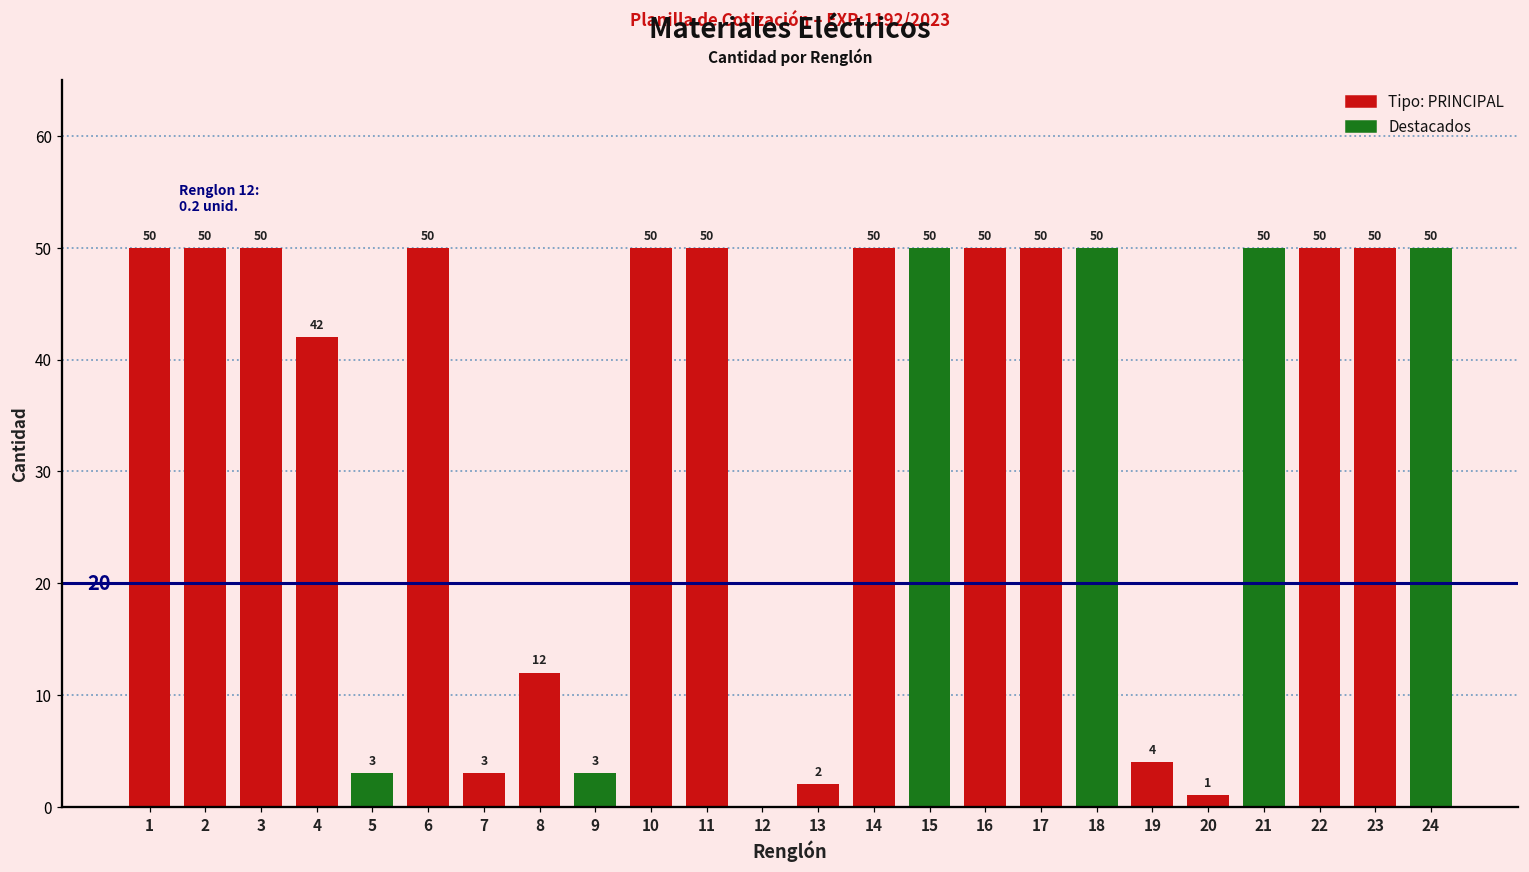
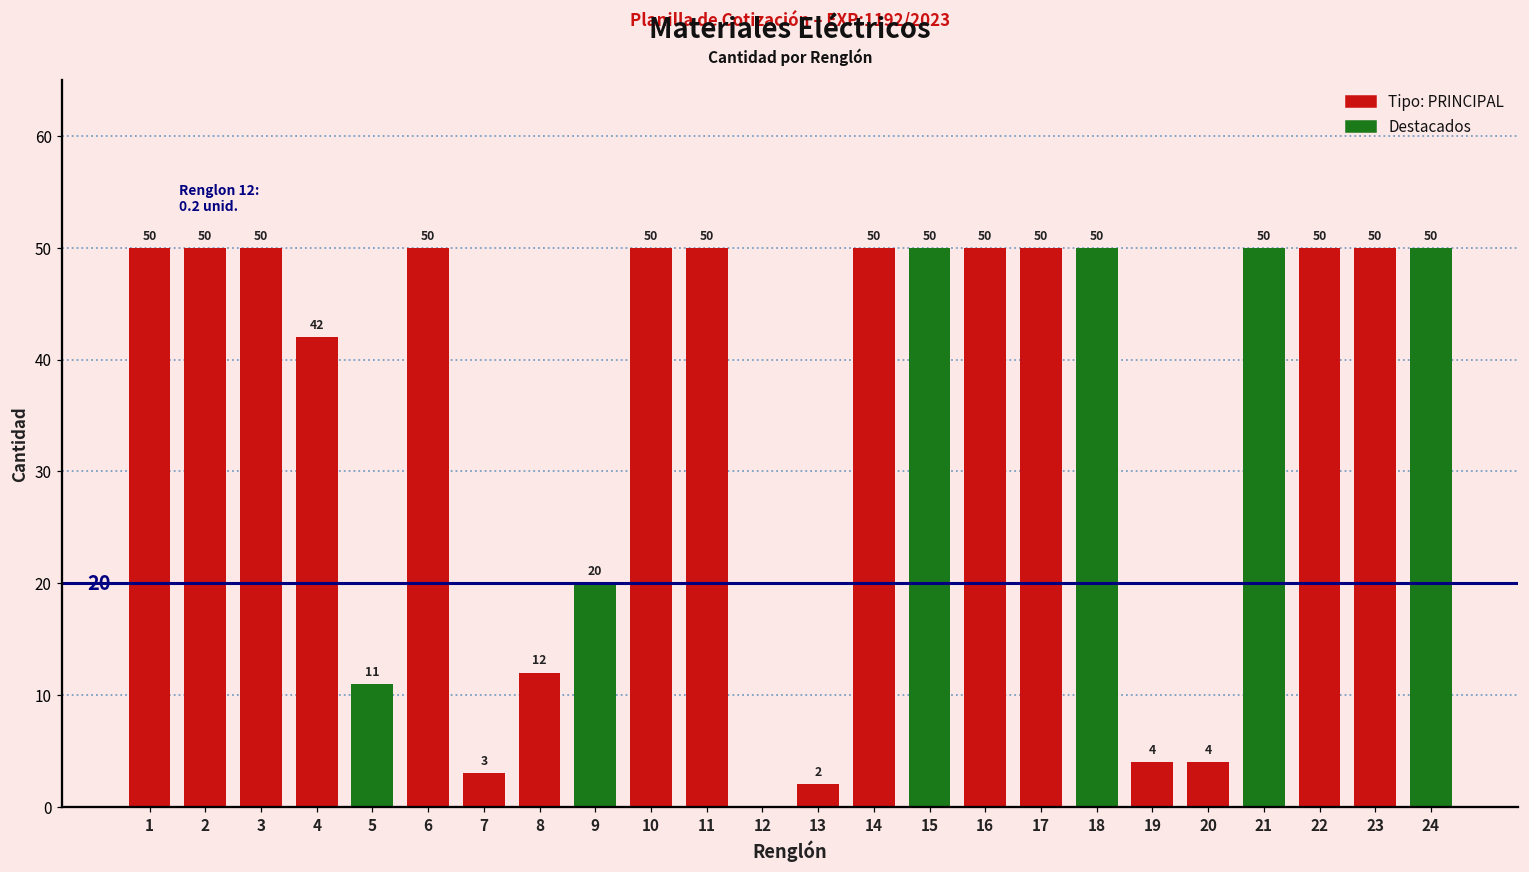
  {
    "1": 50,
    "2": 50,
    "3": 50,
    "4": 42,
-   "5": 3,
+   "5": 11,
    "6": 50,
    "7": 3,
    "8": 12,
-   "9": 3,
+   "9": 20,
    "10": 50,
    "11": 50,
    "13": 2,
    "14": 50,
    "15": 50,
    "16": 50,
    "17": 50,
    "18": 50,
    "19": 4,
-   "20": 1,
+   "20": 4,
    "21": 50,
    "22": 50,
    "23": 50,
    "24": 50
  }
